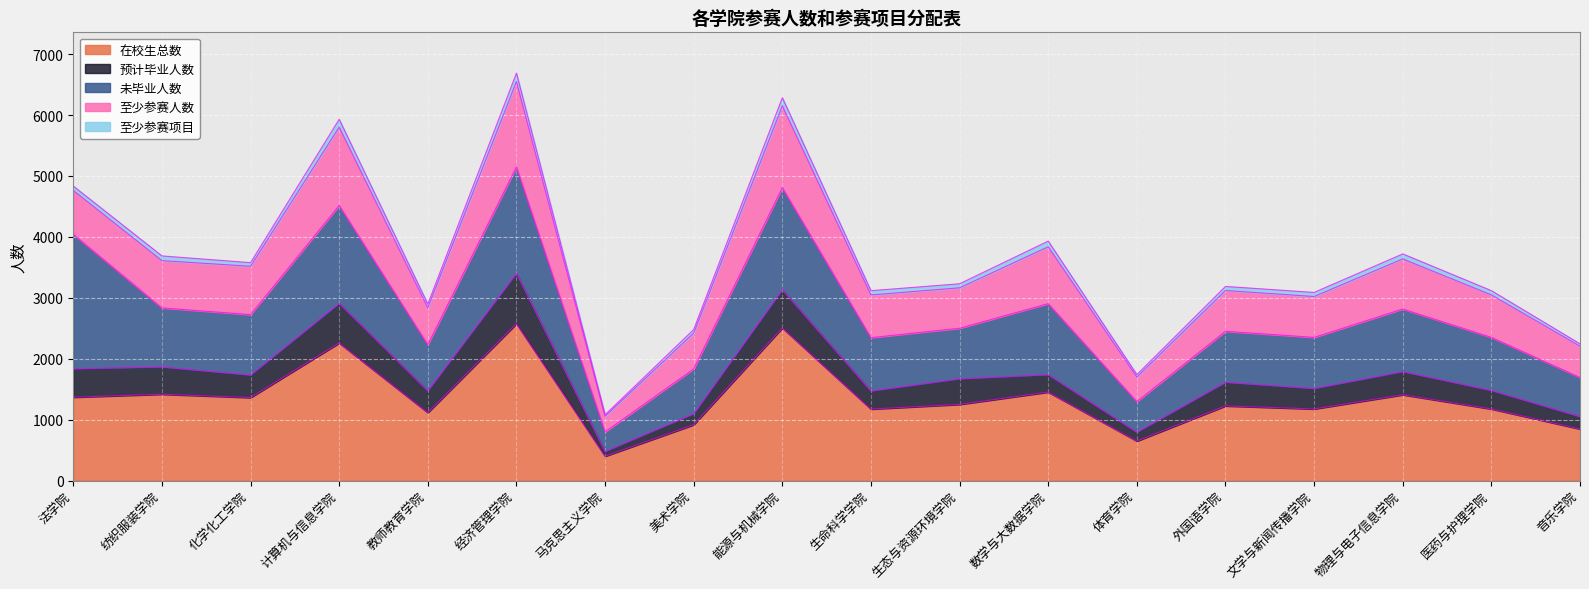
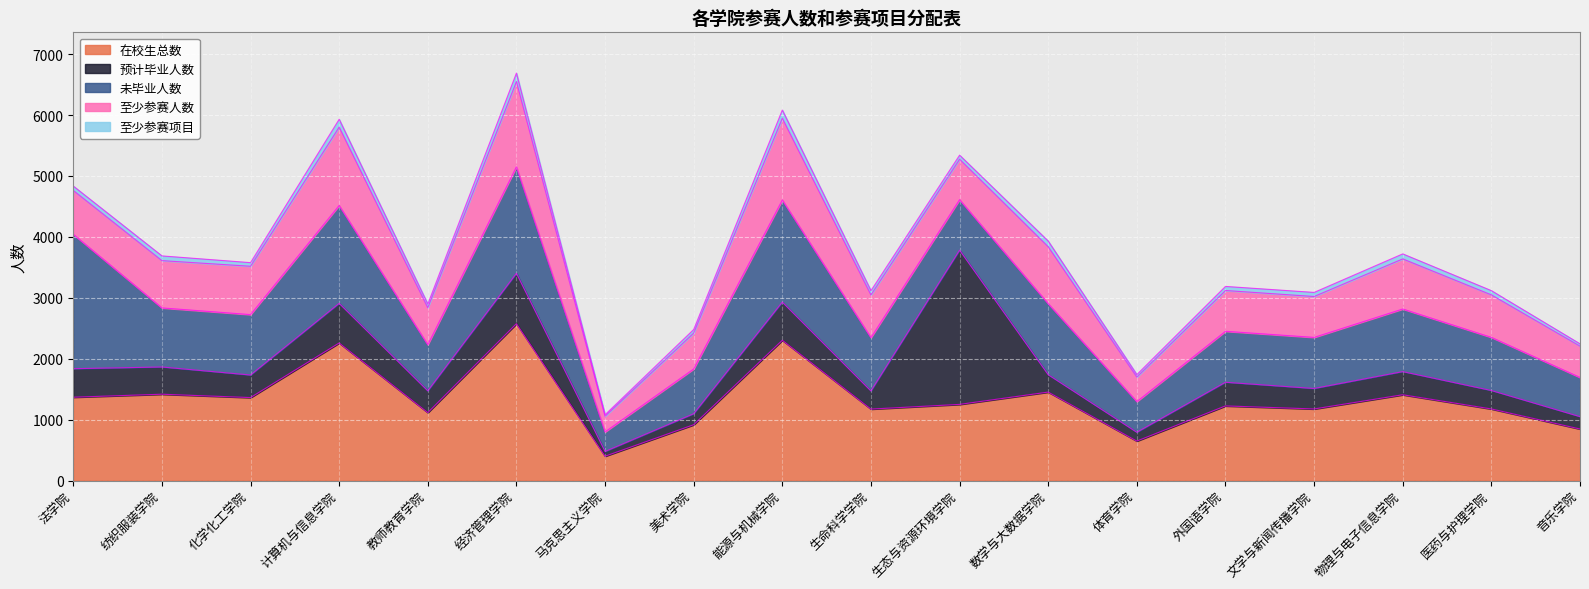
  {
    "在校生总数": {
      "法学院": 1400,
      "纺织服装学院": 1400,
      "化学化工学院": 1400,
      "计算机与信息学院": 2300,
      "教师教育学院": 1100,
      "经济管理学院": 2600,
      "马克思主义学院": 400,
      "美术学院": 900,
-     "能源与机械学院": 2500,
+     "能源与机械学院": 2300,
      "生命科学学院": 1200,
      "生态与资源环境学院": 1300,
      "数学与大数据学院": 1500,
      "体育学院": 600,
      "外国语学院": 1200,
      "文学与新闻传播学院": 1200,
      "物理与电子信息学院": 1400,
      "医药与护理学院": 1200,
      "音乐学院": 800
    },
    "预计毕业人数": {
      "法学院": 500,
      "纺织服装学院": 400,
      "化学化工学院": 400,
      "计算机与信息学院": 700,
      "教师教育学院": 400,
      "经济管理学院": 800,
      "马克思主义学院": 100,
      "美术学院": 200,
      "能源与机械学院": 600,
      "生命科学学院": 300,
-     "生态与资源环境学院": 400,
+     "生态与资源环境学院": 2500,
      "数学与大数据学院": 300,
      "体育学院": 100,
      "外国语学院": 400,
      "文学与新闻传播学院": 300,
      "物理与电子信息学院": 400,
      "医药与护理学院": 300,
      "音乐学院": 200
    },
    "未毕业人数": {
      "法学院": 2200,
      "纺织服装学院": 1000,
      "化学化工学院": 1000,
      "计算机与信息学院": 1600,
      "教师教育学院": 800,
      "经济管理学院": 1700,
      "马克思主义学院": 300,
      "美术学院": 700,
      "能源与机械学院": 1700,
      "生命科学学院": 900,
      "生态与资源环境学院": 800,
      "数学与大数据学院": 1200,
      "体育学院": 500,
      "外国语学院": 800,
      "文学与新闻传播学院": 800,
      "物理与电子信息学院": 1000,
      "医药与护理学院": 900,
      "音乐学院": 600
    },
    "至少参赛人数": {
      "法学院": 700,
      "纺织服装学院": 800,
      "化学化工学院": 800,
      "计算机与信息学院": 1300,
      "教师教育学院": 600,
      "经济管理学院": 1400,
      "美术学院": 600,
      "能源与机械学院": 1300,
      "生命科学学院": 700,
      "生态与资源环境学院": 700,
      "数学与大数据学院": 900,
      "外国语学院": 700,
      "文学与新闻传播学院": 700,
      "物理与电子信息学院": 800,
      "医药与护理学院": 700
    },
    "至少参赛项目": {
      "法学院": 100,
      "纺织服装学院": 100,
      "化学化工学院": 100,
      "计算机与信息学院": 100,
      "教师教育学院": 100,
      "经济管理学院": 100,
      "美术学院": 100,
      "能源与机械学院": 100,
      "生命科学学院": 100,
      "生态与资源环境学院": 100,
      "数学与大数据学院": 100,
      "外国语学院": 100,
      "文学与新闻传播学院": 100,
      "物理与电子信息学院": 100,
      "医药与护理学院": 100
    }
  }
